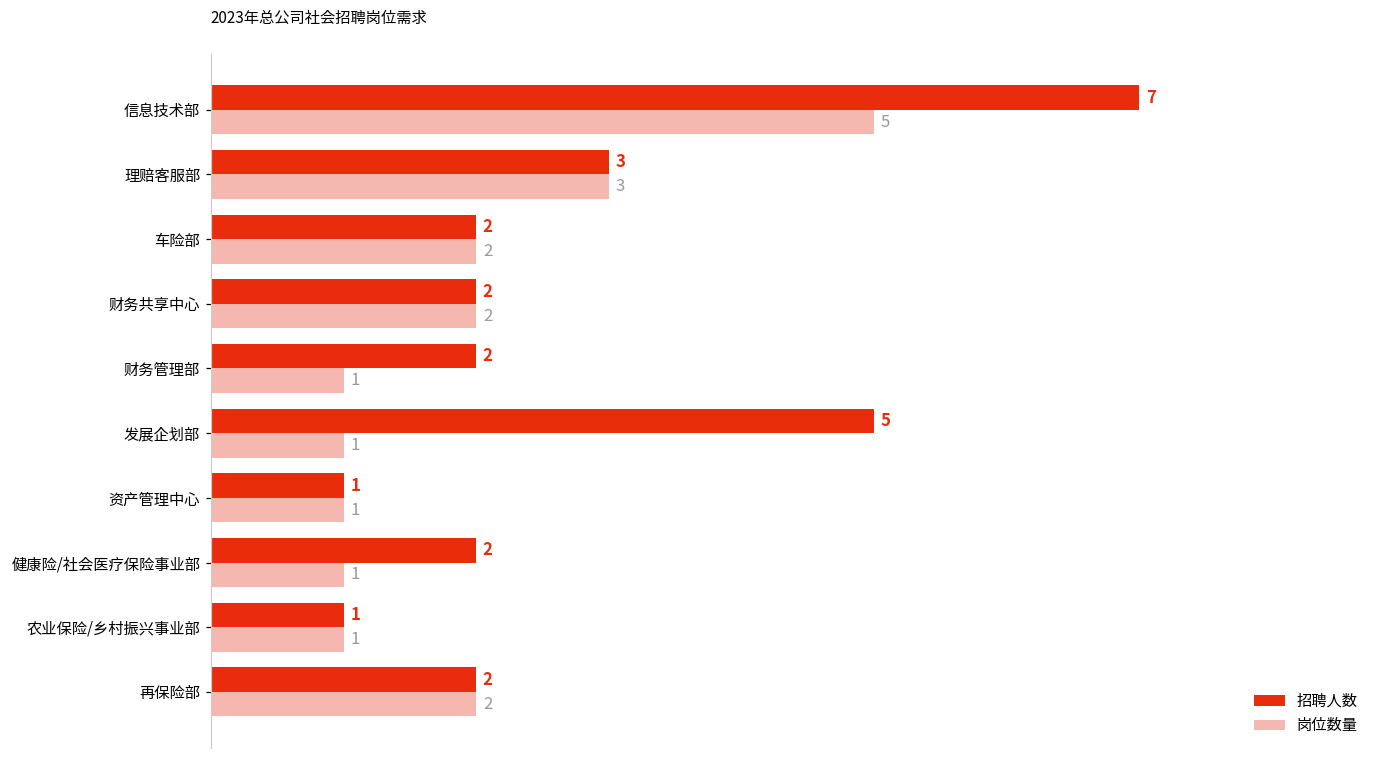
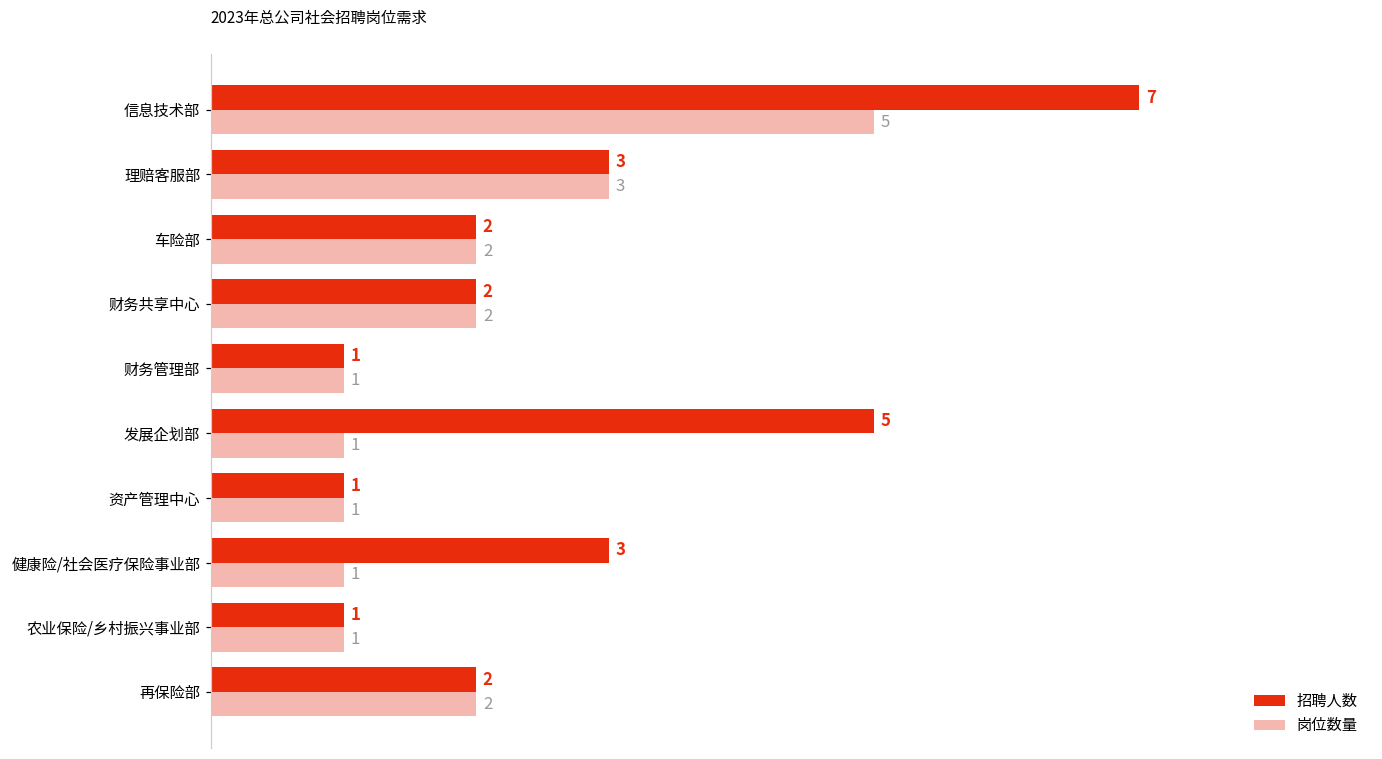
  {
    "招聘人数": {
      "信息技术部": 7,
      "理赔客服部": 3,
      "车险部": 2,
      "财务共享中心": 2,
-     "财务管理部": 2,
+     "财务管理部": 1,
      "发展企划部": 5,
      "资产管理中心": 1,
-     "健康险/社会医疗保险事业部": 2,
+     "健康险/社会医疗保险事业部": 3,
      "农业保险/乡村振兴事业部": 1,
      "再保险部": 2
    },
    "岗位数量": {
      "信息技术部": 5,
      "理赔客服部": 3,
      "车险部": 2,
      "财务共享中心": 2,
      "财务管理部": 1,
      "发展企划部": 1,
      "资产管理中心": 1,
      "健康险/社会医疗保险事业部": 1,
      "农业保险/乡村振兴事业部": 1,
      "再保险部": 2
    }
  }
